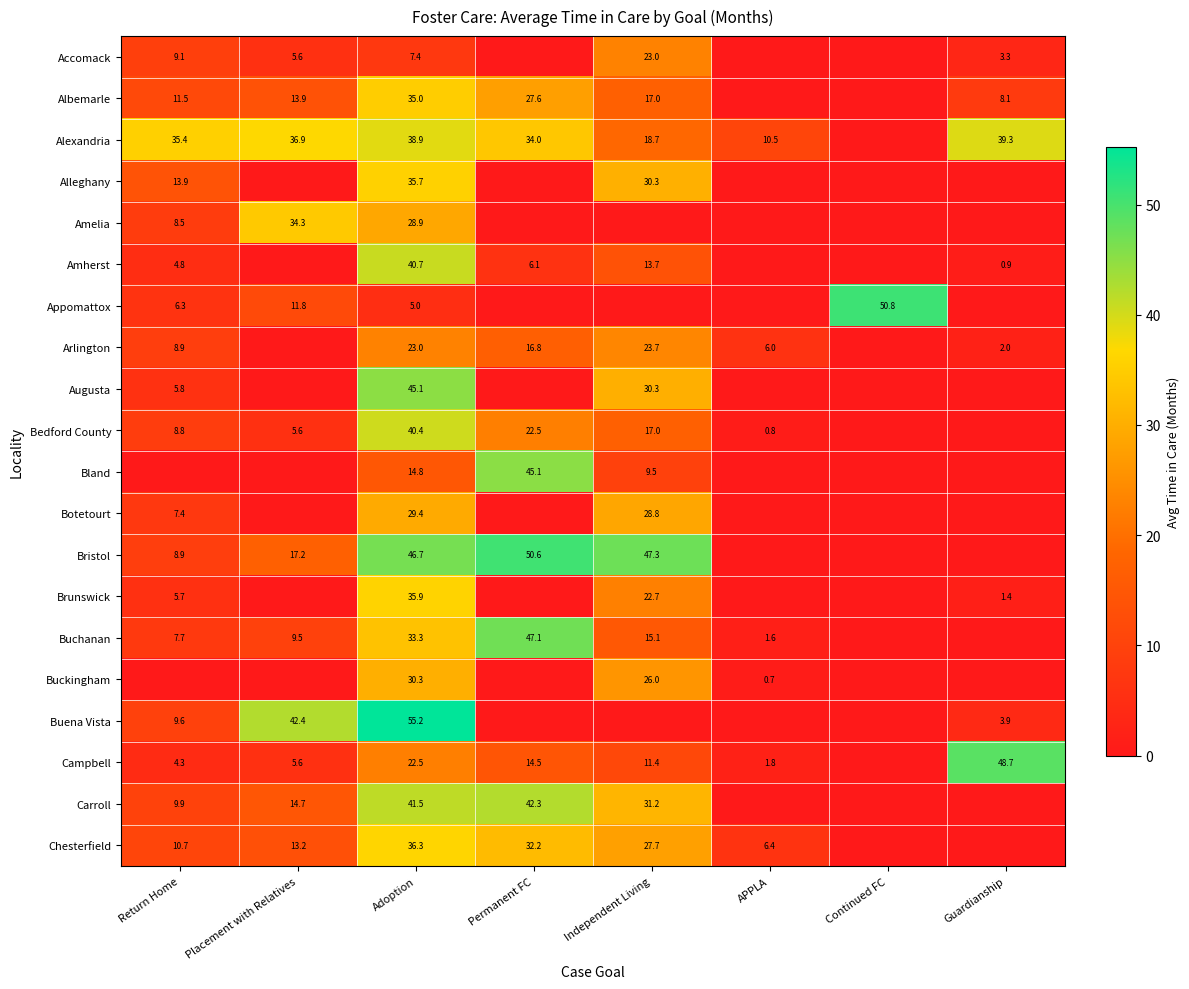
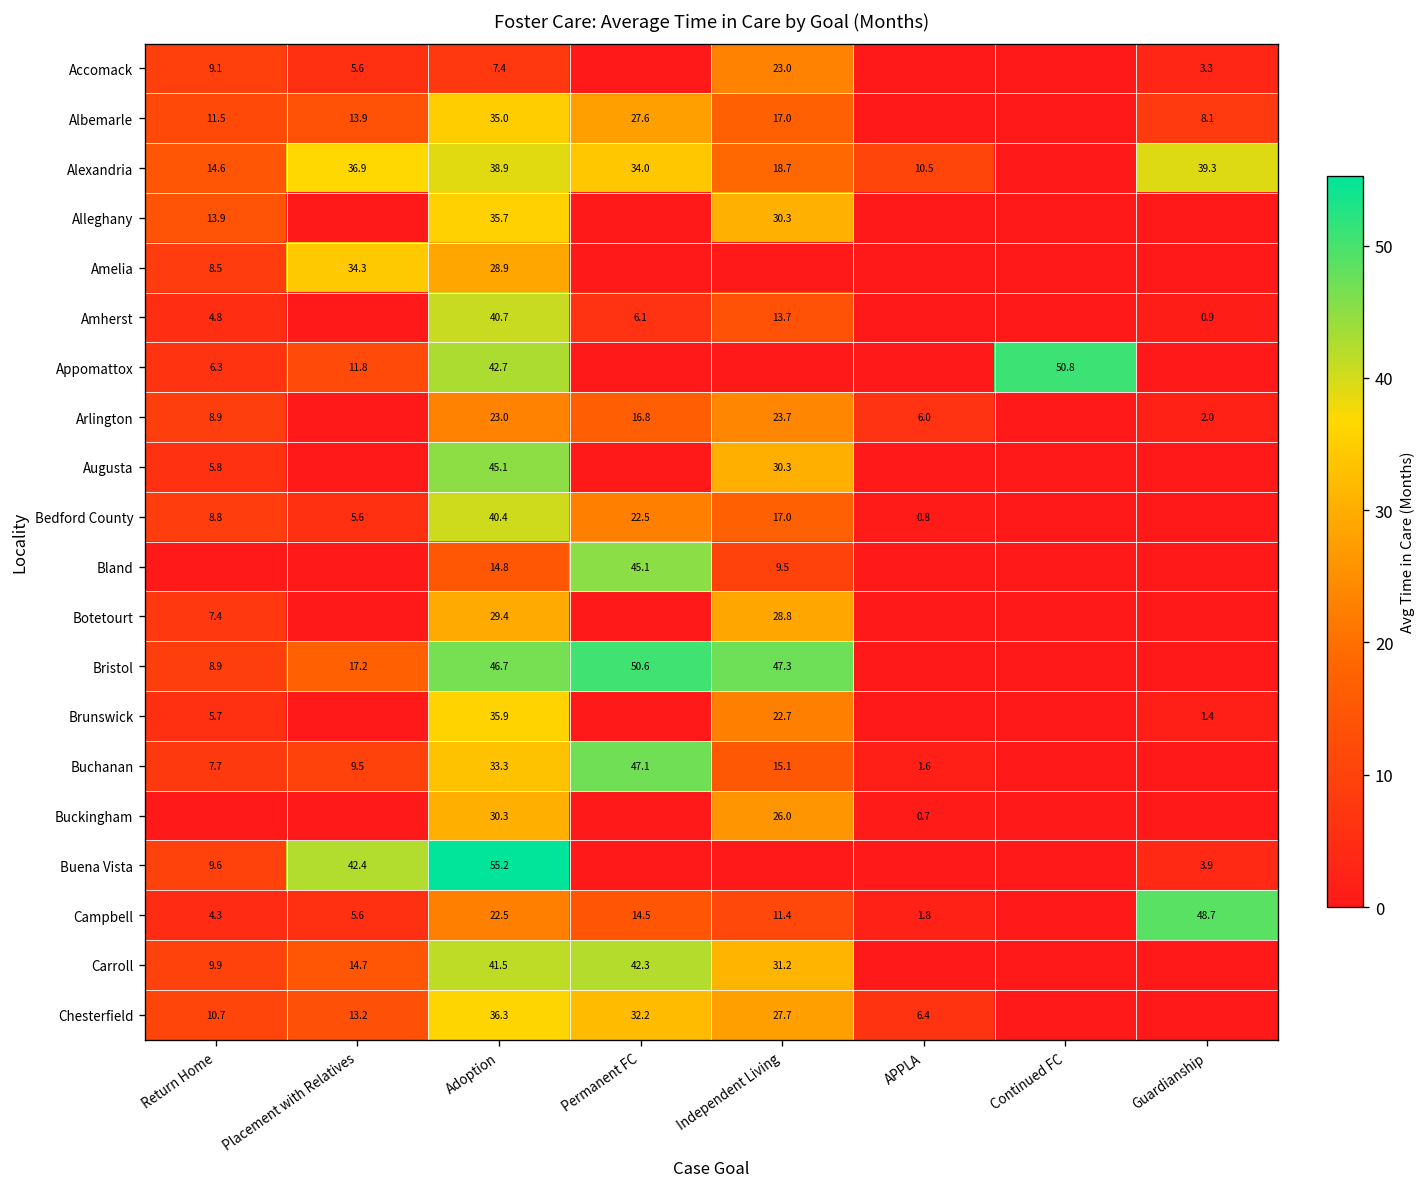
  {
    "Accomack": {
      "Return Home": 9.1,
      "Placement with Relatives": 5.6,
      "Adoption": 7.4,
      "Independent Living": 23.0,
      "Guardianship": 3.3
    },
    "Albemarle": {
      "Return Home": 11.5,
      "Placement with Relatives": 13.9,
      "Adoption": 35.0,
      "Permanent FC": 27.6,
      "Independent Living": 17.0,
      "Guardianship": 8.1
    },
    "Alexandria": {
-     "Return Home": 35.4,
+     "Return Home": 14.6,
      "Placement with Relatives": 36.9,
      "Adoption": 38.9,
      "Permanent FC": 34.0,
      "Independent Living": 18.7,
      "APPLA": 10.5,
      "Guardianship": 39.3
    },
    "Alleghany": {
      "Return Home": 13.9,
      "Adoption": 35.7,
      "Independent Living": 30.3
    },
    "Amelia": {
      "Return Home": 8.5,
      "Placement with Relatives": 34.3,
      "Adoption": 28.9
    },
    "Amherst": {
      "Return Home": 4.8,
      "Adoption": 40.7,
      "Permanent FC": 6.1,
      "Independent Living": 13.7,
      "Guardianship": 0.9
    },
    "Appomattox": {
      "Return Home": 6.3,
      "Placement with Relatives": 11.8,
-     "Adoption": 5.0,
+     "Adoption": 42.7,
      "Continued FC": 50.8
    },
    "Arlington": {
      "Return Home": 8.9,
      "Adoption": 23.0,
      "Permanent FC": 16.8,
      "Independent Living": 23.7,
      "APPLA": 6.0,
      "Guardianship": 2.0
    },
    "Augusta": {
      "Return Home": 5.8,
      "Adoption": 45.1,
      "Independent Living": 30.3
    },
    "Bedford County": {
      "Return Home": 8.8,
      "Placement with Relatives": 5.6,
      "Adoption": 40.4,
      "Permanent FC": 22.5,
      "Independent Living": 17.0,
      "APPLA": 0.8
    },
    "Bland": {
      "Adoption": 14.8,
      "Permanent FC": 45.1,
      "Independent Living": 9.5
    },
    "Botetourt": {
      "Return Home": 7.4,
      "Adoption": 29.4,
      "Independent Living": 28.8
    },
    "Bristol": {
      "Return Home": 8.9,
      "Placement with Relatives": 17.2,
      "Adoption": 46.7,
      "Permanent FC": 50.6,
      "Independent Living": 47.3
    },
    "Brunswick": {
      "Return Home": 5.7,
      "Adoption": 35.9,
      "Independent Living": 22.7,
      "Guardianship": 1.4
    },
    "Buchanan": {
      "Return Home": 7.7,
      "Placement with Relatives": 9.5,
      "Adoption": 33.3,
      "Permanent FC": 47.1,
      "Independent Living": 15.1,
      "APPLA": 1.6
    },
    "Buckingham": {
      "Adoption": 30.3,
      "Independent Living": 26.0,
      "APPLA": 0.7
    },
    "Buena Vista": {
      "Return Home": 9.6,
      "Placement with Relatives": 42.4,
      "Adoption": 55.2,
      "Guardianship": 3.9
    },
    "Campbell": {
      "Return Home": 4.3,
      "Placement with Relatives": 5.6,
      "Adoption": 22.5,
      "Permanent FC": 14.5,
      "Independent Living": 11.4,
      "APPLA": 1.8,
      "Guardianship": 48.7
    },
    "Carroll": {
      "Return Home": 9.9,
      "Placement with Relatives": 14.7,
      "Adoption": 41.5,
      "Permanent FC": 42.3,
      "Independent Living": 31.2
    },
    "Chesterfield": {
      "Return Home": 10.7,
      "Placement with Relatives": 13.2,
      "Adoption": 36.3,
      "Permanent FC": 32.2,
      "Independent Living": 27.7,
      "APPLA": 6.4
    }
  }
